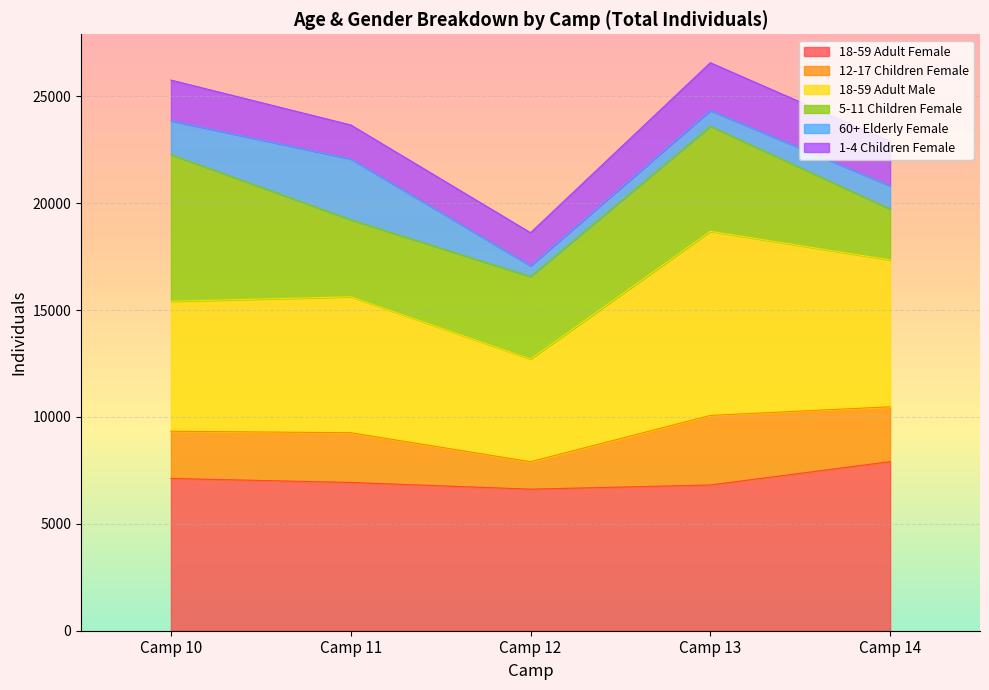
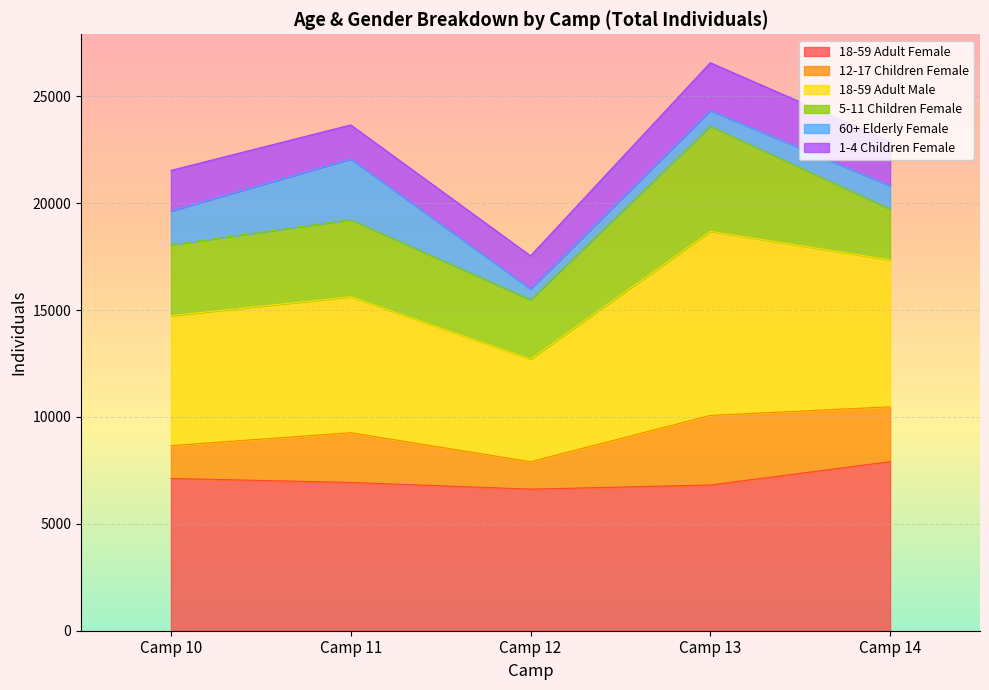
  {
    "18-59 Adult Female": {
      "Camp 10": 7100,
      "Camp 11": 6900,
      "Camp 12": 6600,
      "Camp 13": 6800,
      "Camp 14": 7900
    },
    "12-17 Children Female": {
-     "Camp 10": 2200,
+     "Camp 10": 1500,
      "Camp 11": 2300,
      "Camp 12": 1300,
      "Camp 13": 3300,
      "Camp 14": 2600
    },
    "18-59 Adult Male": {
      "Camp 10": 6100,
      "Camp 11": 6400,
      "Camp 12": 4800,
      "Camp 13": 8600,
      "Camp 14": 6900
    },
    "5-11 Children Female": {
-     "Camp 10": 6900,
+     "Camp 10": 3300,
      "Camp 11": 3600,
-     "Camp 12": 3900,
+     "Camp 12": 2800,
      "Camp 13": 4900,
      "Camp 14": 2400
    },
    "60+ Elderly Female": {
      "Camp 10": 1600,
      "Camp 11": 2800,
      "Camp 12": 500,
      "Camp 13": 700,
      "Camp 14": 1100
    },
    "1-4 Children Female": {
      "Camp 10": 1900,
      "Camp 11": 1600,
      "Camp 12": 1500,
      "Camp 13": 2200
    }
  }
